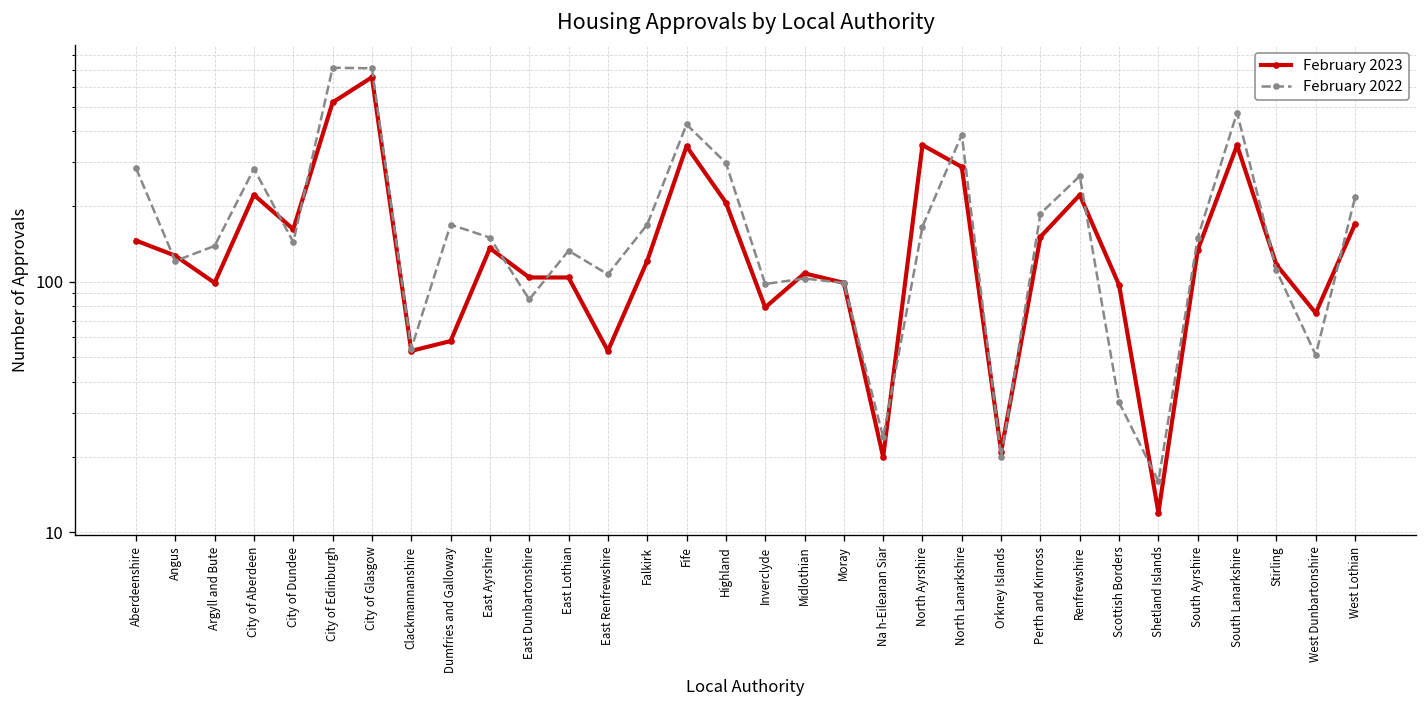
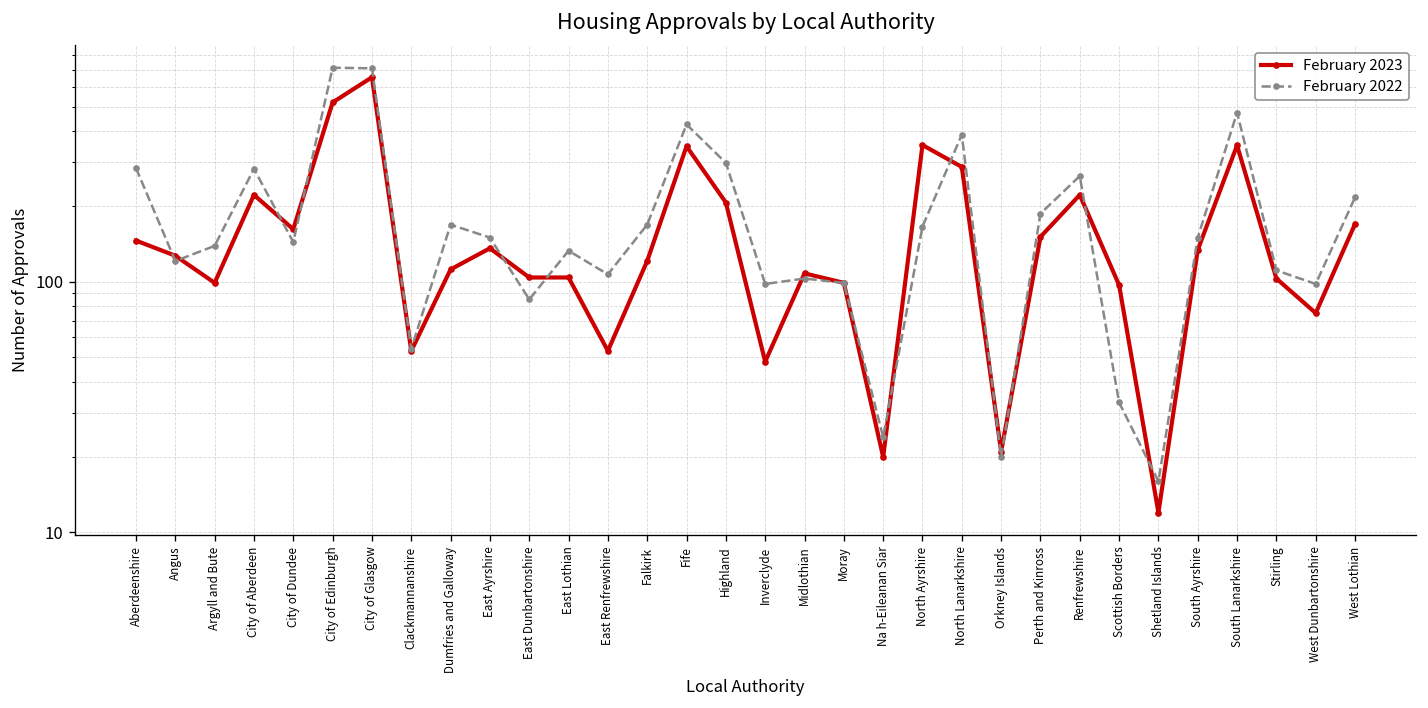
  {
    "February 2023": {
      "Aberdeenshire": 150,
      "Angus": 130,
      "Argyll and Bute": 100,
      "City of Aberdeen": 220,
      "City of Dundee": 160,
      "City of Edinburgh": 520,
      "City of Glasgow": 650,
-     "Dumfries and Galloway": 58,
+     "Dumfries and Galloway": 110,
      "East Ayrshire": 140,
      "East Dunbartonshire": 100,
      "East Lothian": 100,
      "East Renfrewshire": 53,
      "Falkirk": 120,
      "Fife": 350,
      "Highland": 210,
-     "Inverclyde": 79,
+     "Inverclyde": 48,
      "Midlothian": 110,
      "Na h-Eileanan Siar": 20,
      "North Ayrshire": 350,
      "North Lanarkshire": 290,
      "Orkney Islands": 21,
      "Perth and Kinross": 150,
      "Renfrewshire": 220,
      "Scottish Borders": 100,
      "Shetland Islands": 12,
      "South Ayrshire": 130,
      "South Lanarkshire": 350,
-     "Stirling": 120,
+     "Stirling": 100,
      "West Dunbartonshire": 75,
      "West Lothian": 170
    },
    "February 2022": {
      "Aberdeenshire": 280,
      "Angus": 120,
      "Argyll and Bute": 140,
      "City of Aberdeen": 280,
      "City of Dundee": 140,
      "City of Edinburgh": 710,
      "City of Glasgow": 710,
      "Dumfries and Galloway": 170,
      "East Ayrshire": 150,
      "East Dunbartonshire": 85,
      "East Lothian": 130,
      "East Renfrewshire": 110,
      "Falkirk": 170,
      "Fife": 420,
      "Highland": 300,
      "Inverclyde": 100,
      "Midlothian": 100,
      "Na h-Eileanan Siar": 24,
      "North Ayrshire": 170,
      "North Lanarkshire": 390,
      "Orkney Islands": 20,
      "Perth and Kinross": 190,
      "Renfrewshire": 260,
      "Scottish Borders": 33,
      "Shetland Islands": 16,
      "South Ayrshire": 150,
      "South Lanarkshire": 470,
      "Stirling": 110,
-     "West Dunbartonshire": 51,
+     "West Dunbartonshire": 100,
      "West Lothian": 220
    }
  }
